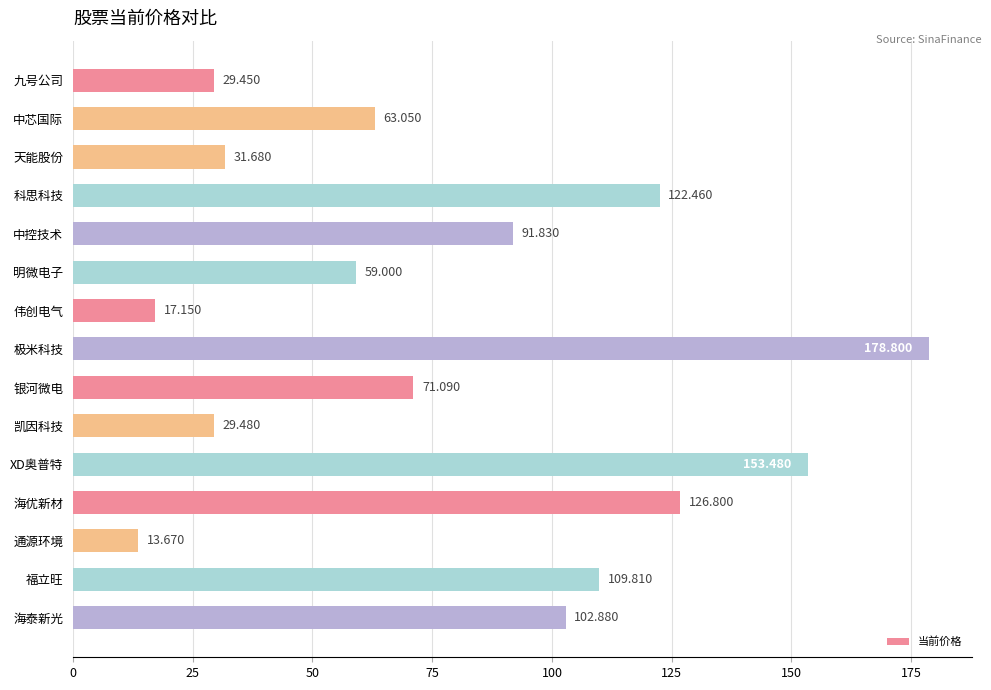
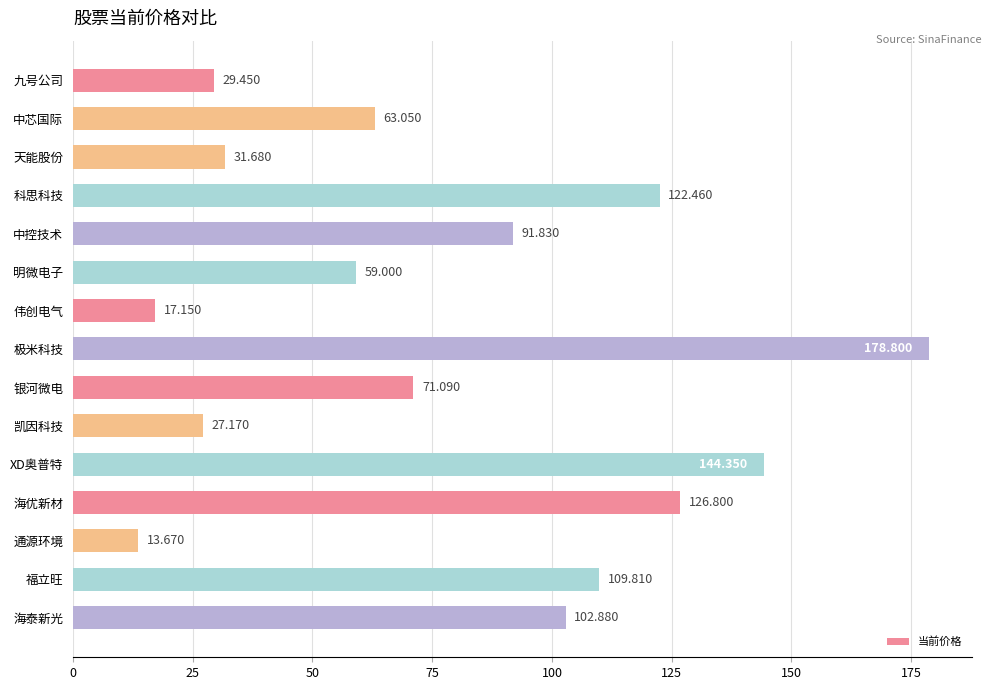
  {
    "九号公司": 29.450,
    "中芯国际": 63.050,
    "天能股份": 31.680,
    "科思科技": 122.460,
    "中控技术": 91.830,
    "明微电子": 59.000,
    "伟创电气": 17.150,
    "极米科技": 178.800,
    "银河微电": 71.090,
-   "凯因科技": 29.480,
-   "XD奥普特": 153.480,
+   "凯因科技": 27.170,
+   "XD奥普特": 144.350,
    "海优新材": 126.800,
    "通源环境": 13.670,
    "福立旺": 109.810,
    "海泰新光": 102.880
  }
